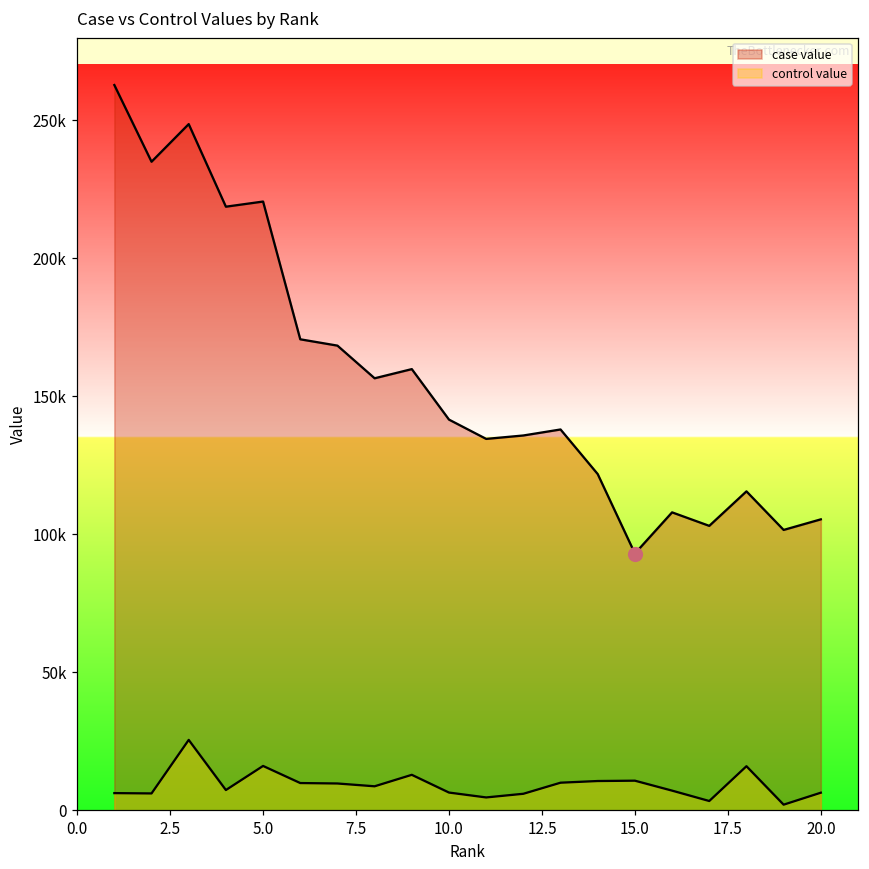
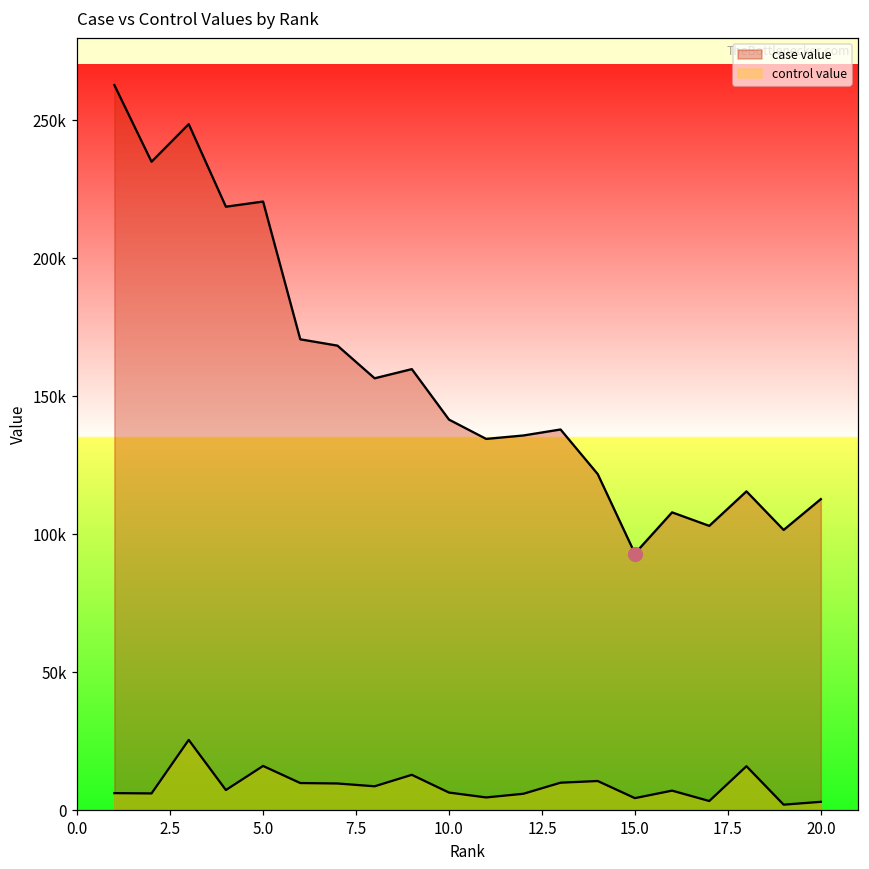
  {
    "case value": {
      "5.0": 221000,
      "10.0": 142000,
-     "20.0": 105000
+     "20.0": 113000
    },
    "control value": {
      "5.0": 16000,
      "10.0": 6000,
-     "15.0": 11000,
-     "20.0": 6000
+     "15.0": 4000,
+     "20.0": 3000
    }
  }
